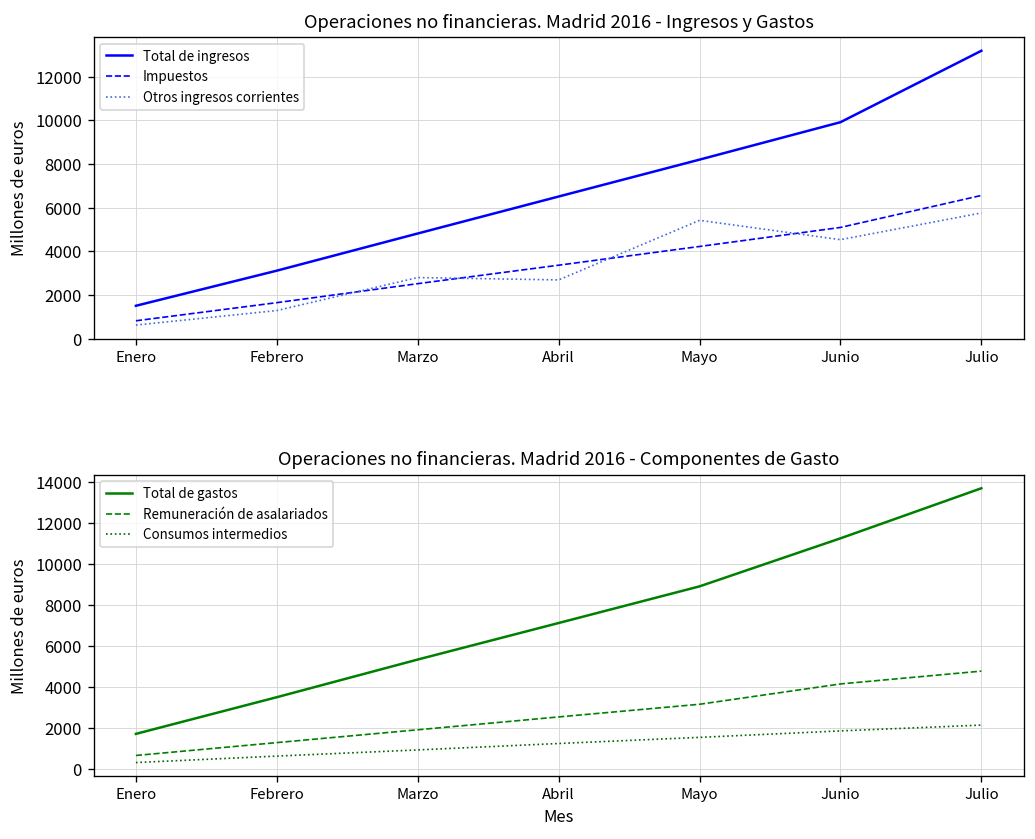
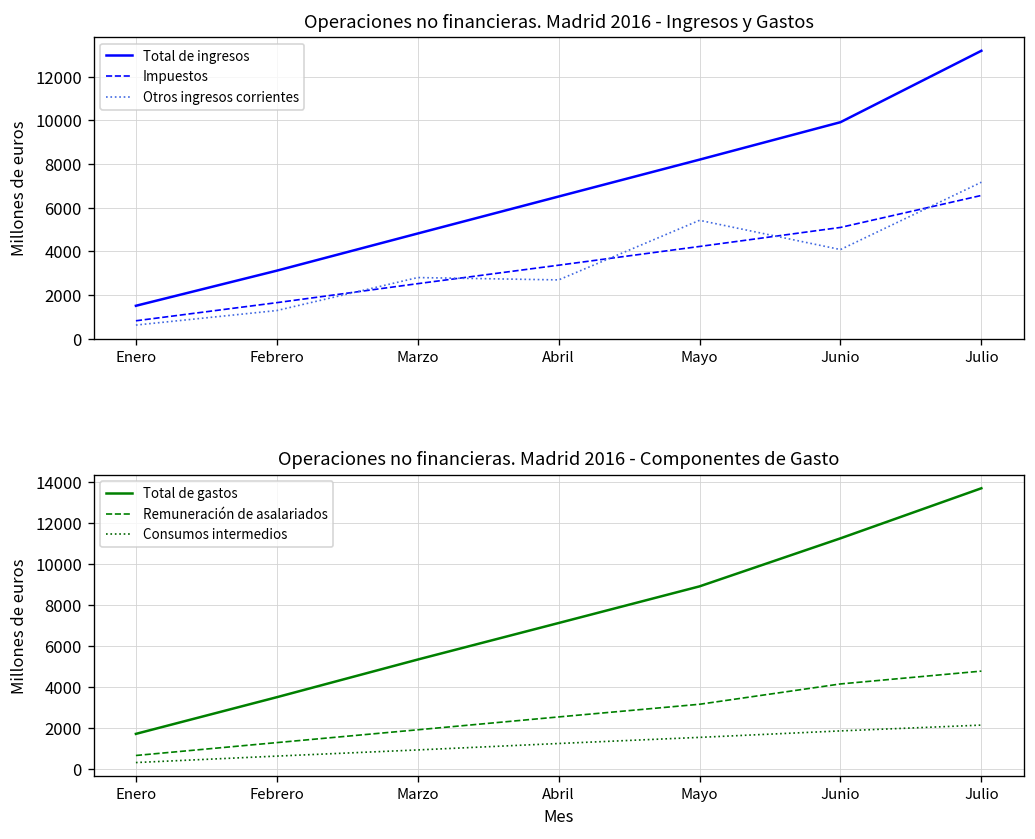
  {
    "Operaciones no financieras. Madrid 2016 - Ingresos y Gastos": {
      "Otros ingresos corrientes": {
        "Enero": 600,
        "Febrero": 1300,
        "Marzo": 2800,
        "Abril": 2700,
        "Mayo": 5400,
-       "Junio": 4500,
-       "Julio": 5800
+       "Junio": 4100,
+       "Julio": 7200
      }
    }
  }
